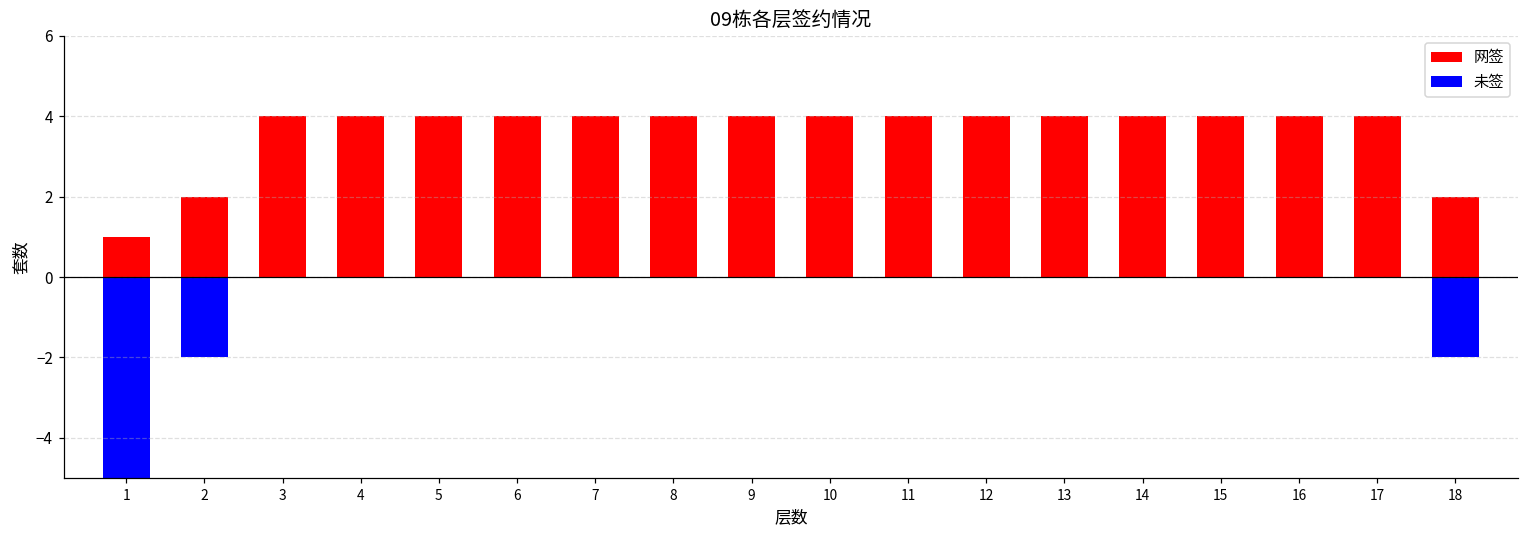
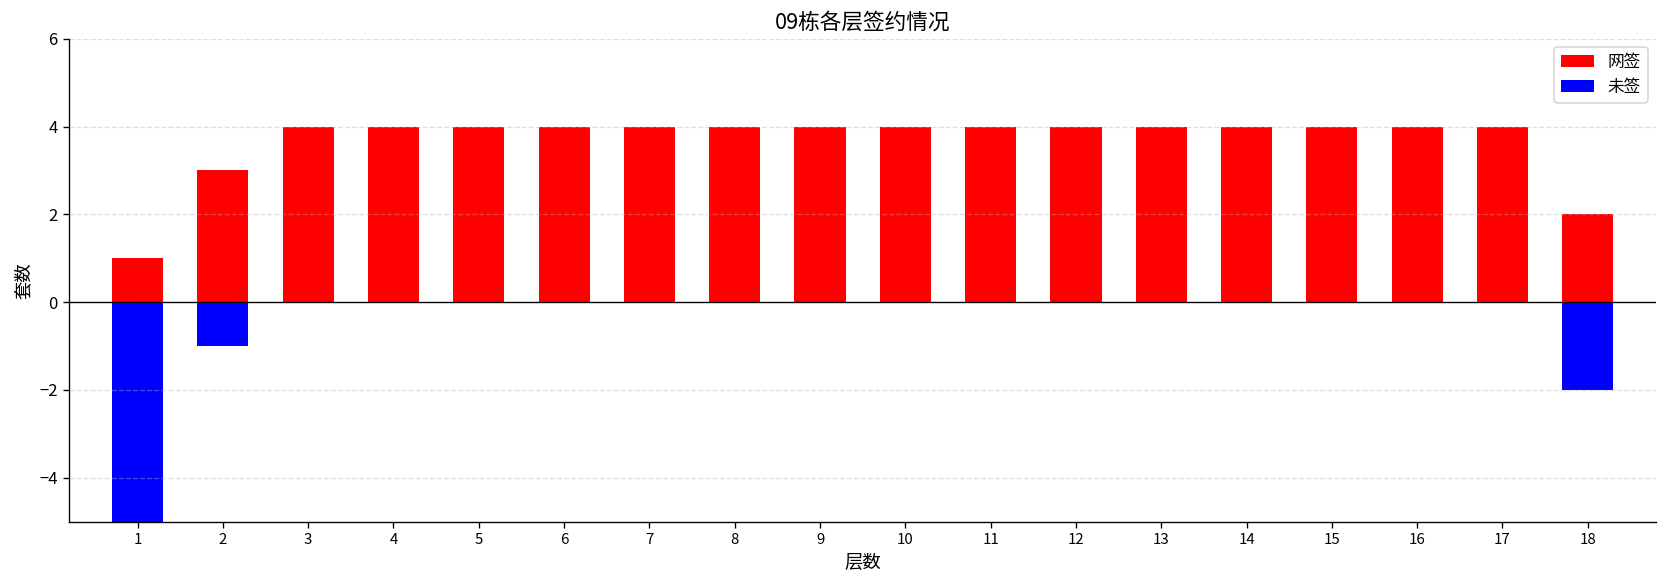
  {
    "网签": {
      "1": 1,
-     "2": 2,
+     "2": 3,
      "3": 4,
      "4": 4,
      "5": 4,
      "6": 4,
      "7": 4,
      "8": 4,
      "9": 4,
      "10": 4,
      "11": 4,
      "12": 4,
      "13": 4,
      "14": 4,
      "15": 4,
      "16": 4,
      "17": 4,
      "18": 2
    },
    "未签": {
-     "2": -2.0,
+     "2": -1.0,
      "3": 0.0,
      "4": 0.0,
      "5": 0.0,
      "6": 0.0,
      "7": 0.0,
      "8": 0.0,
      "9": 0.0,
      "10": 0.0,
      "11": 0.0,
      "12": 0.0,
      "13": 0.0,
      "14": 0.0,
      "15": 0.0,
      "16": 0.0,
      "17": 0.0,
      "18": -2.0
    }
  }
